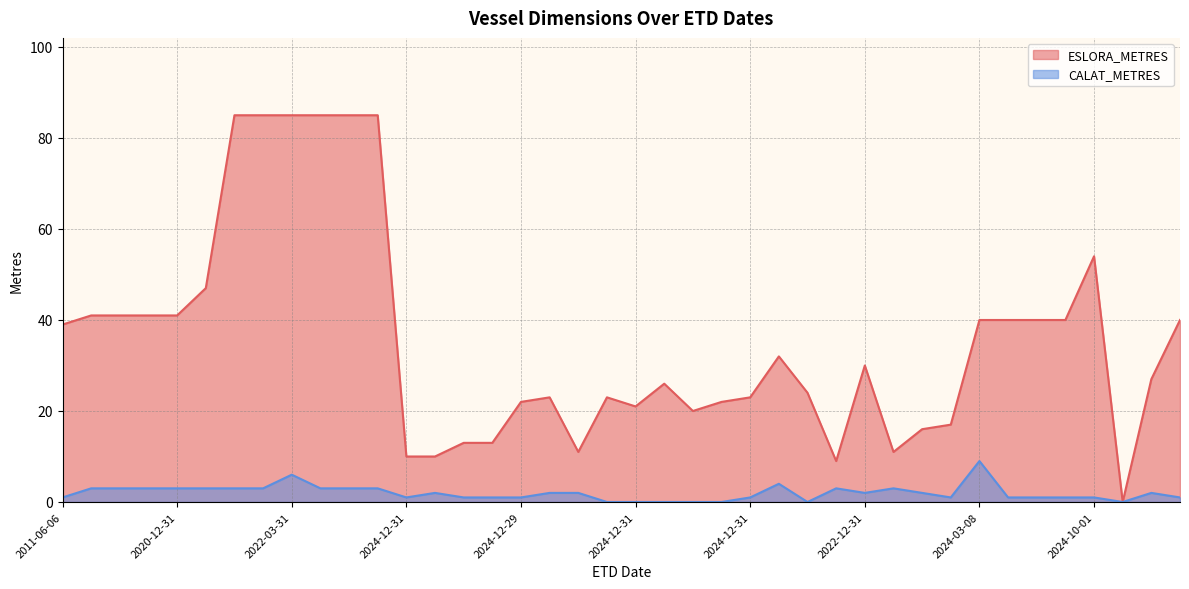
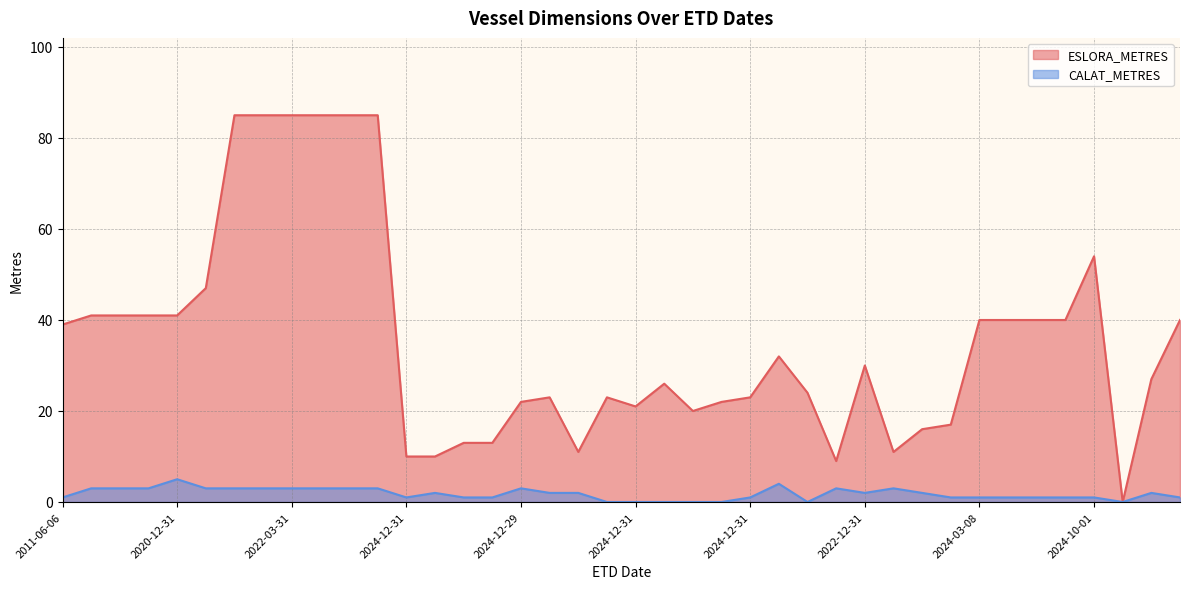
  {
    "ESLORA_METRES": {
      "2011-06-06": 39,
      "2020-12-31": 41,
      "2022-03-31": 85,
      "2024-12-29": 22,
      "2024-03-08": 40,
      "2024-10-01": 54
    },
    "CALAT_METRES": {
      "2011-06-06": 1,
-     "2020-12-31": 3,
-     "2022-03-31": 6,
-     "2024-12-29": 1,
-     "2024-03-08": 9,
+     "2020-12-31": 5,
+     "2022-03-31": 3,
+     "2024-12-29": 3,
+     "2024-03-08": 1,
      "2024-10-01": 1
    }
  }
